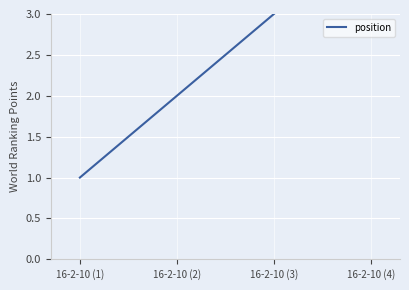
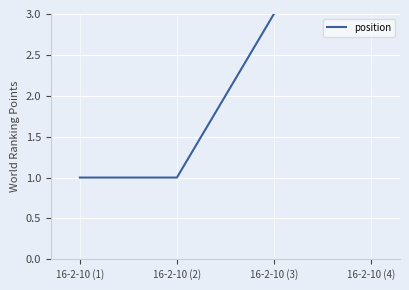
  {
    "16-2-10 (1)": 1,
-   "16-2-10 (2)": 2,
+   "16-2-10 (2)": 1,
    "16-2-10 (3)": 3
  }
